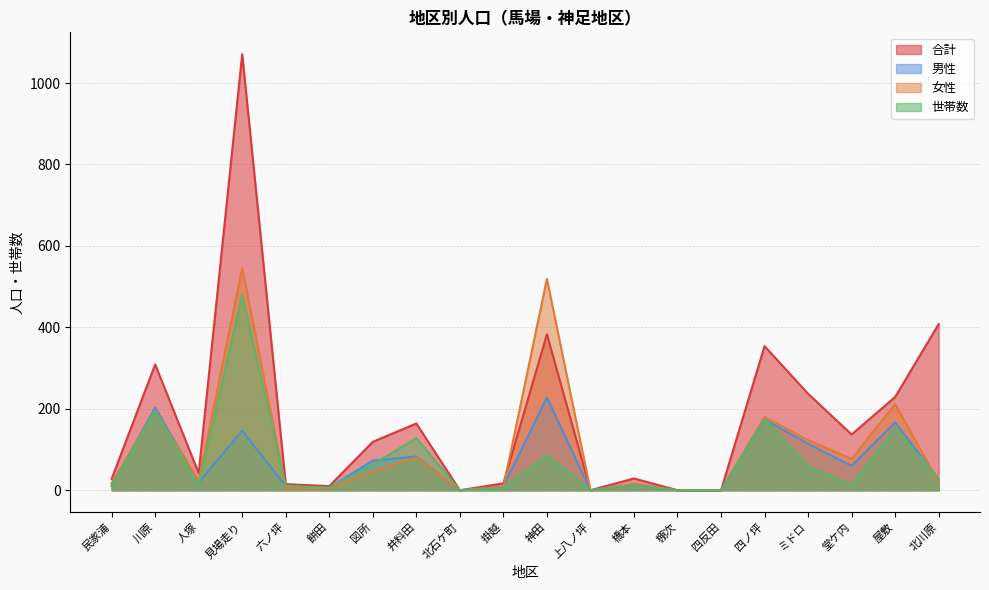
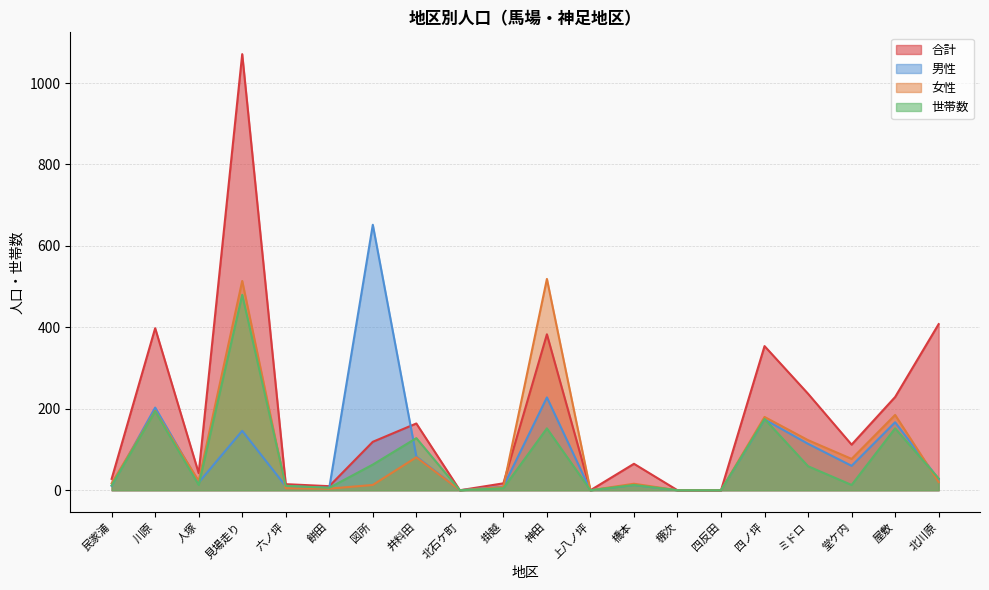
  {
    "合計": {
      "民家浦": 30,
-     "川原": 310,
+     "川原": 400,
      "人塚": 40,
      "見場走り": 1070,
      "図所": 120,
      "井料田": 160,
      "掛越": 20,
      "神田": 380,
-     "橋本": 30,
+     "橋本": 70,
      "四ノ坪": 350,
      "ミドロ": 240,
-     "堂ケ内": 140,
+     "堂ケ内": 110,
      "屋敷": 230,
      "北川原": 410
    },
    "男性": {
      "川原": 200,
      "見場走り": 150,
-     "図所": 70,
+     "図所": 650,
      "神田": 230,
      "ミドロ": 110,
      "堂ケ内": 60,
      "屋敷": 170
    },
    "女性": {
-     "見場走り": 550,
-     "図所": 50,
+     "見場走り": 510,
+     "図所": 10,
      "神田": 520,
      "ミドロ": 120,
      "堂ケ内": 80,
-     "屋敷": 210,
+     "屋敷": 190,
      "北川原": 20
    },
    "世帯数": {
      "見場走り": 480,
      "図所": 60,
      "井料田": 130,
-     "神田": 90,
+     "神田": 150,
      "ミドロ": 60,
      "堂ケ内": 10,
      "屋敷": 150
    }
  }
